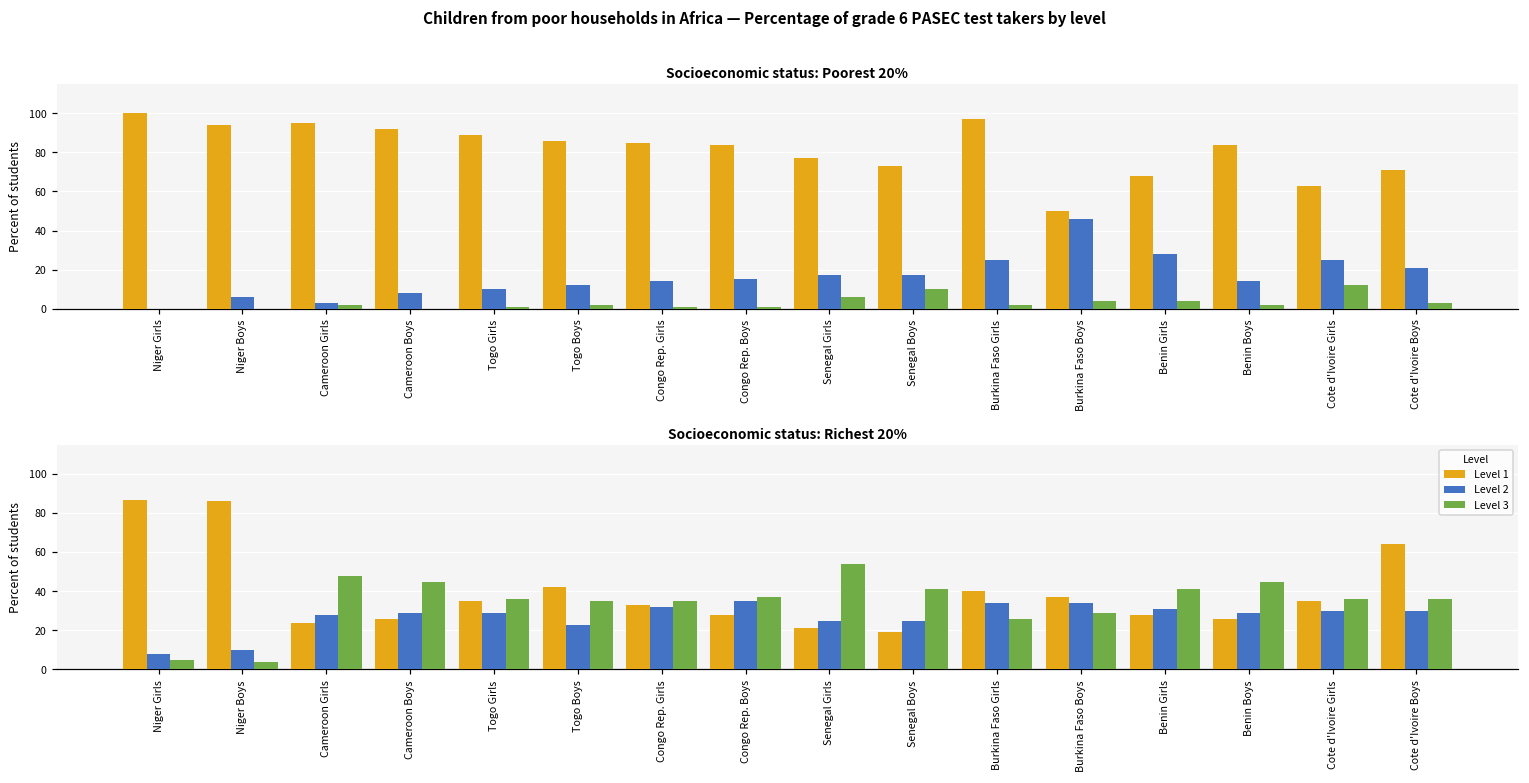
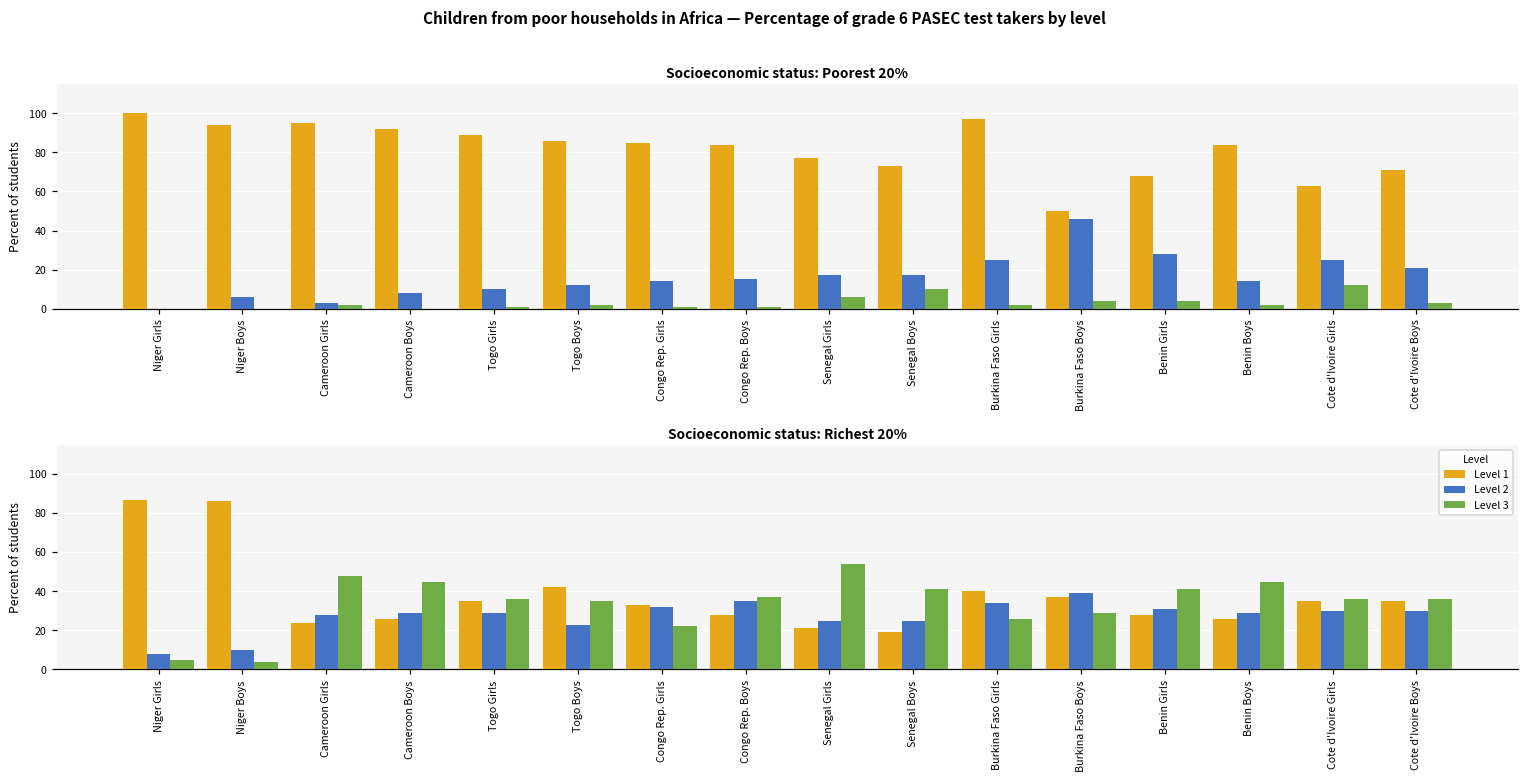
  {
    "Socioeconomic status: Poorest 20%": {
      "Level 1": {
        "Niger Girls": 100,
        "Niger Boys": 94,
        "Cameroon Girls": 95,
        "Cameroon Boys": 92,
        "Togo Girls": 89,
        "Togo Boys": 86,
        "Congo Rep. Girls": 85,
        "Congo Rep. Boys": 84,
        "Senegal Girls": 77,
        "Senegal Boys": 73,
        "Burkina Faso Girls": 97,
        "Burkina Faso Boys": 50,
        "Benin Girls": 68,
        "Benin Boys": 84,
        "Cote d'Ivoire Girls": 63,
        "Cote d'Ivoire Boys": 71
      },
      "Level 2": {
        "Niger Girls": 0,
        "Niger Boys": 6,
        "Cameroon Girls": 3,
        "Cameroon Boys": 8,
        "Togo Girls": 10,
        "Togo Boys": 12,
        "Congo Rep. Girls": 14,
        "Congo Rep. Boys": 15,
        "Senegal Girls": 17,
        "Senegal Boys": 17,
        "Burkina Faso Girls": 25,
        "Burkina Faso Boys": 46,
        "Benin Girls": 28,
        "Benin Boys": 14,
        "Cote d'Ivoire Girls": 25,
        "Cote d'Ivoire Boys": 21
      },
      "Level 3": {
        "Niger Girls": 0,
        "Niger Boys": 0,
        "Cameroon Girls": 2,
        "Cameroon Boys": 0,
        "Togo Boys": 2,
        "Senegal Girls": 6,
        "Senegal Boys": 10,
        "Burkina Faso Girls": 2,
        "Burkina Faso Boys": 4,
        "Benin Girls": 4,
        "Benin Boys": 2,
        "Cote d'Ivoire Girls": 12,
        "Cote d'Ivoire Boys": 3
      }
    },
    "Socioeconomic status: Richest 20%": {
      "Level 1": {
        "Niger Girls": 87,
        "Niger Boys": 86,
        "Cameroon Girls": 24,
        "Cameroon Boys": 26,
        "Togo Girls": 35,
        "Togo Boys": 42,
        "Congo Rep. Girls": 33,
        "Congo Rep. Boys": 28,
        "Senegal Girls": 21,
        "Senegal Boys": 19,
        "Burkina Faso Girls": 40,
        "Burkina Faso Boys": 37,
        "Benin Girls": 28,
        "Benin Boys": 26,
        "Cote d'Ivoire Girls": 35,
-       "Cote d'Ivoire Boys": 64
+       "Cote d'Ivoire Boys": 35
      },
      "Level 2": {
        "Niger Girls": 8,
        "Niger Boys": 10,
        "Cameroon Girls": 28,
        "Cameroon Boys": 29,
        "Togo Girls": 29,
        "Togo Boys": 23,
        "Congo Rep. Girls": 32,
        "Congo Rep. Boys": 35,
        "Senegal Girls": 25,
        "Senegal Boys": 25,
        "Burkina Faso Girls": 34,
-       "Burkina Faso Boys": 34,
+       "Burkina Faso Boys": 39,
        "Benin Girls": 31,
        "Benin Boys": 29,
        "Cote d'Ivoire Girls": 30,
        "Cote d'Ivoire Boys": 30
      },
      "Level 3": {
        "Niger Girls": 5,
        "Niger Boys": 4,
        "Cameroon Girls": 48,
        "Cameroon Boys": 45,
        "Togo Girls": 36,
        "Togo Boys": 35,
-       "Congo Rep. Girls": 35,
+       "Congo Rep. Girls": 22,
        "Congo Rep. Boys": 37,
        "Senegal Girls": 54,
        "Senegal Boys": 41,
        "Burkina Faso Girls": 26,
        "Burkina Faso Boys": 29,
        "Benin Girls": 41,
        "Benin Boys": 45,
        "Cote d'Ivoire Girls": 36,
        "Cote d'Ivoire Boys": 36
      }
    }
  }
